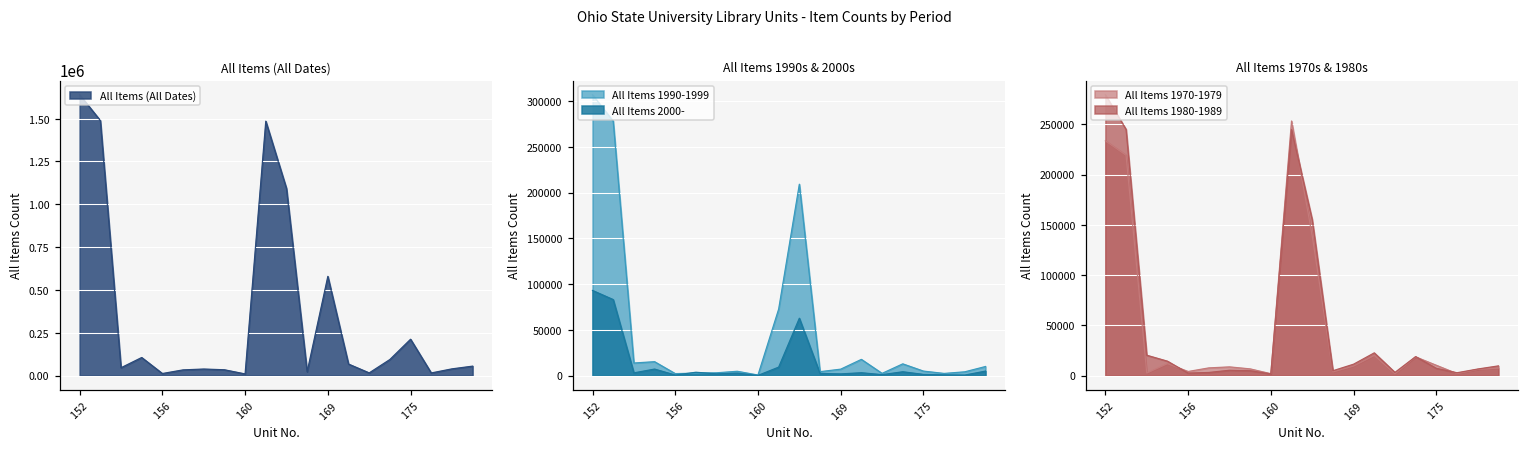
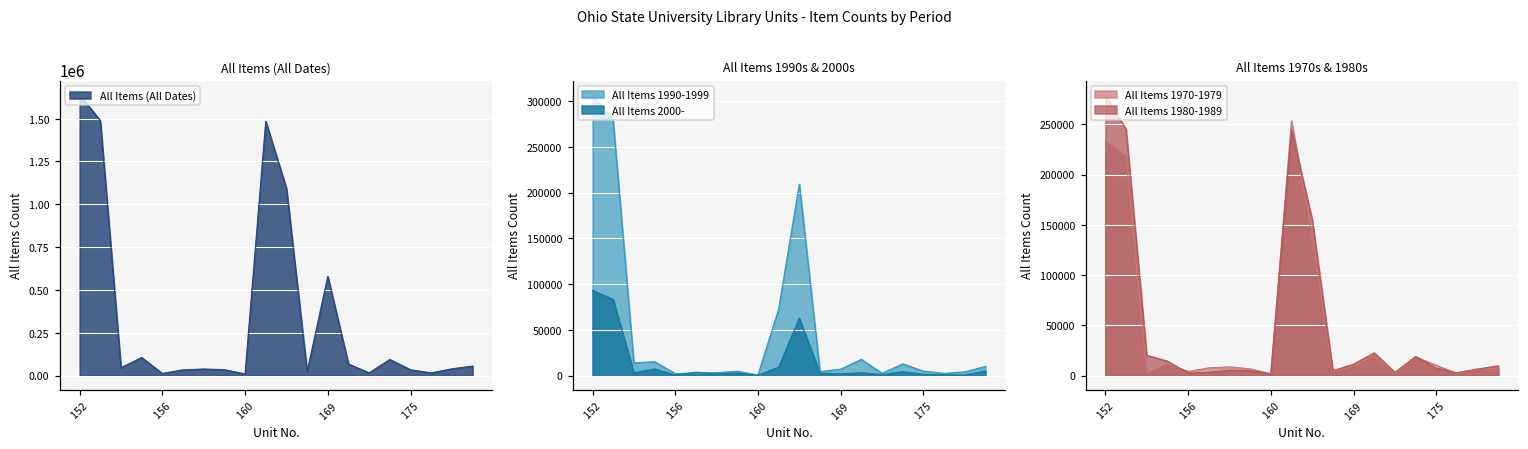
  {
    "All Items (All Dates)": {
      "156": 10000,
      "160": 10000,
      "169": 580000,
-     "175": 210000
+     "175": 30000
    }
  }
